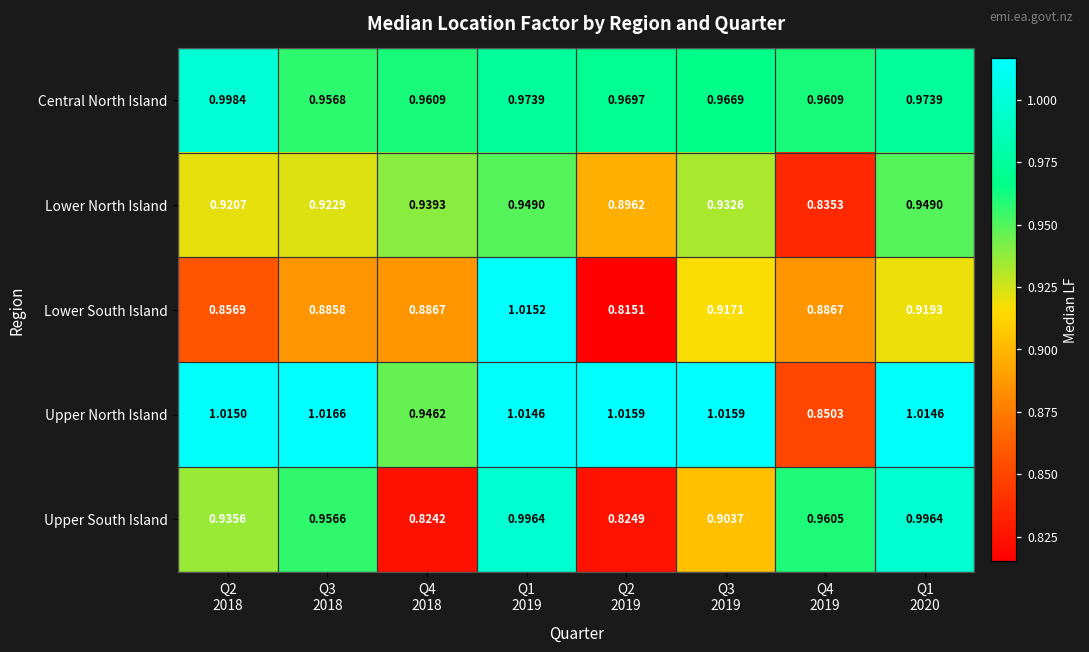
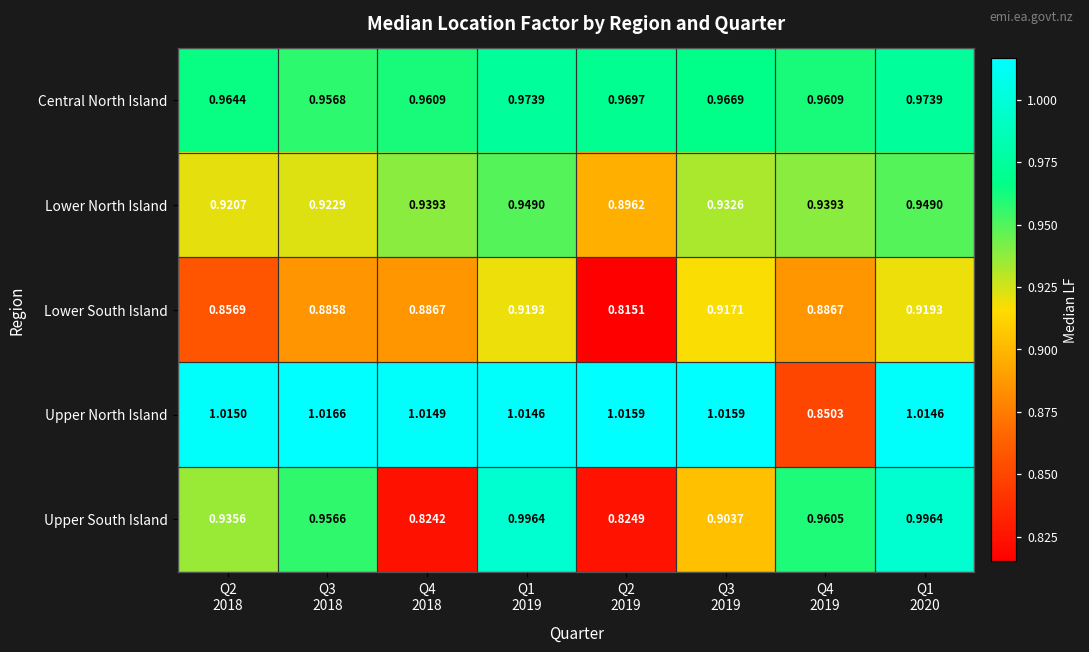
  {
    "Central North Island": {
-     "Q2 2018": 0.9984,
+     "Q2 2018": 0.9644,
      "Q3 2018": 0.9568,
      "Q4 2018": 0.9609,
      "Q1 2019": 0.9739,
      "Q2 2019": 0.9697,
      "Q3 2019": 0.9669,
      "Q4 2019": 0.9609,
      "Q1 2020": 0.9739
    },
    "Lower North Island": {
      "Q2 2018": 0.9207,
      "Q3 2018": 0.9229,
      "Q4 2018": 0.9393,
      "Q1 2019": 0.9490,
      "Q2 2019": 0.8962,
      "Q3 2019": 0.9326,
-     "Q4 2019": 0.8353,
+     "Q4 2019": 0.9393,
      "Q1 2020": 0.9490
    },
    "Lower South Island": {
      "Q2 2018": 0.8569,
      "Q3 2018": 0.8858,
      "Q4 2018": 0.8867,
-     "Q1 2019": 1.0152,
+     "Q1 2019": 0.9193,
      "Q2 2019": 0.8151,
      "Q3 2019": 0.9171,
      "Q4 2019": 0.8867,
      "Q1 2020": 0.9193
    },
    "Upper North Island": {
      "Q2 2018": 1.0150,
      "Q3 2018": 1.0166,
-     "Q4 2018": 0.9462,
+     "Q4 2018": 1.0149,
      "Q1 2019": 1.0146,
      "Q2 2019": 1.0159,
      "Q3 2019": 1.0159,
      "Q4 2019": 0.8503,
      "Q1 2020": 1.0146
    },
    "Upper South Island": {
      "Q2 2018": 0.9356,
      "Q3 2018": 0.9566,
      "Q4 2018": 0.8242,
      "Q1 2019": 0.9964,
      "Q2 2019": 0.8249,
      "Q3 2019": 0.9037,
      "Q4 2019": 0.9605,
      "Q1 2020": 0.9964
    }
  }
